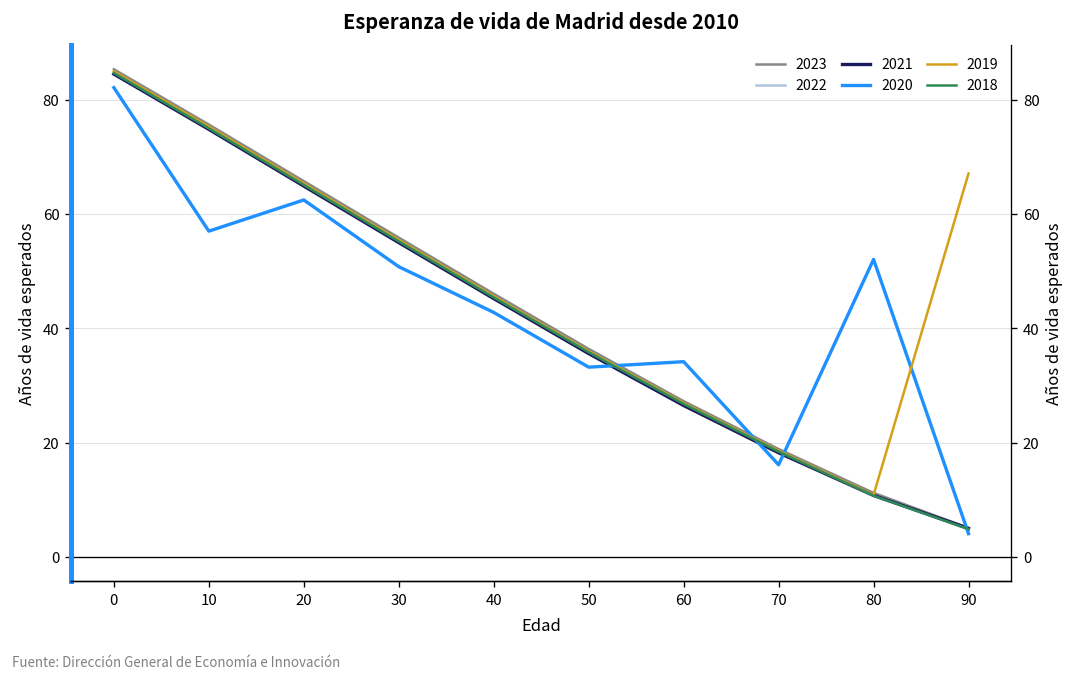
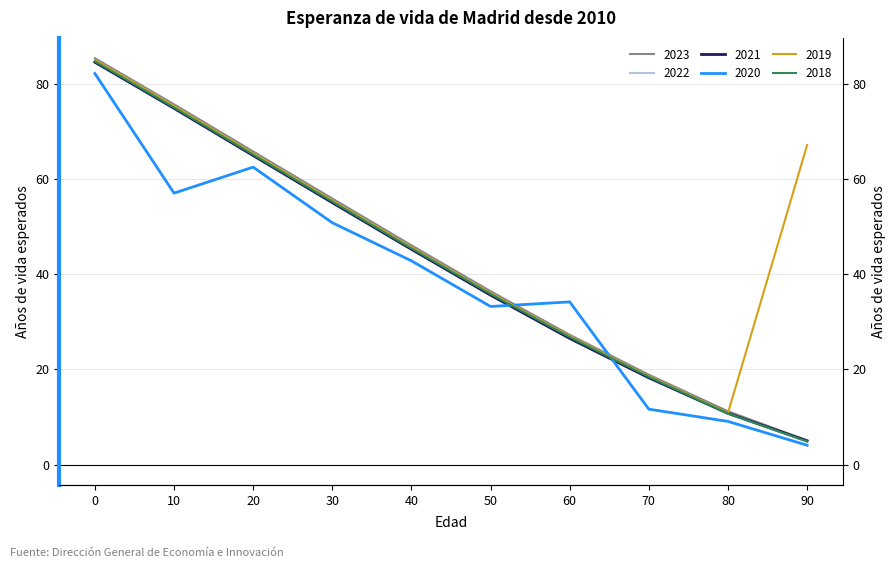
  {
    "2020": {
      "0": 82,
      "10": 57,
      "20": 62,
      "30": 51,
      "40": 43,
      "50": 33,
      "60": 34,
-     "70": 16,
-     "80": 52,
+     "70": 12,
+     "80": 9,
      "90": 4
    },
    "2019": {
      "90": 67
    }
  }
